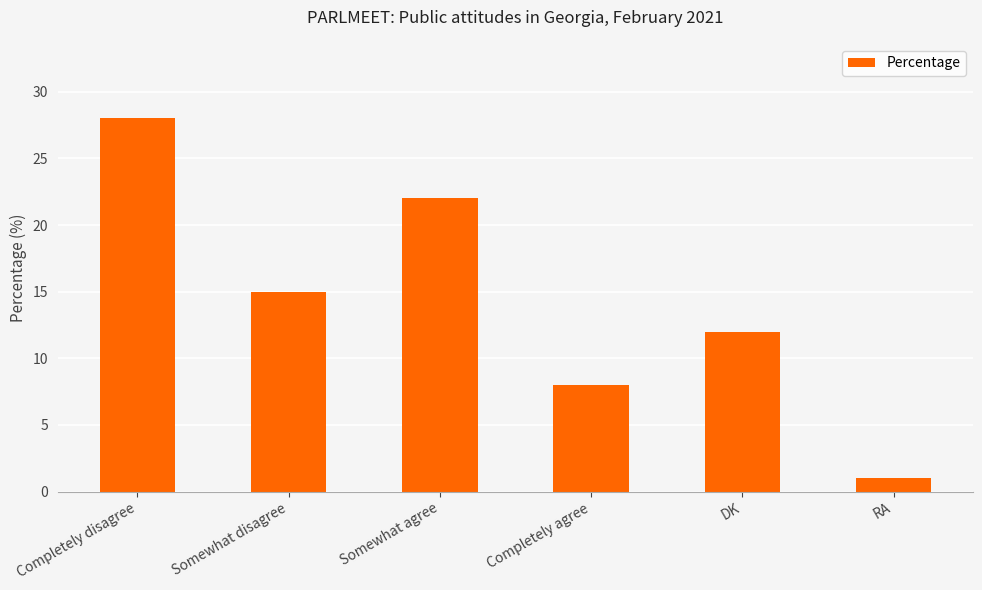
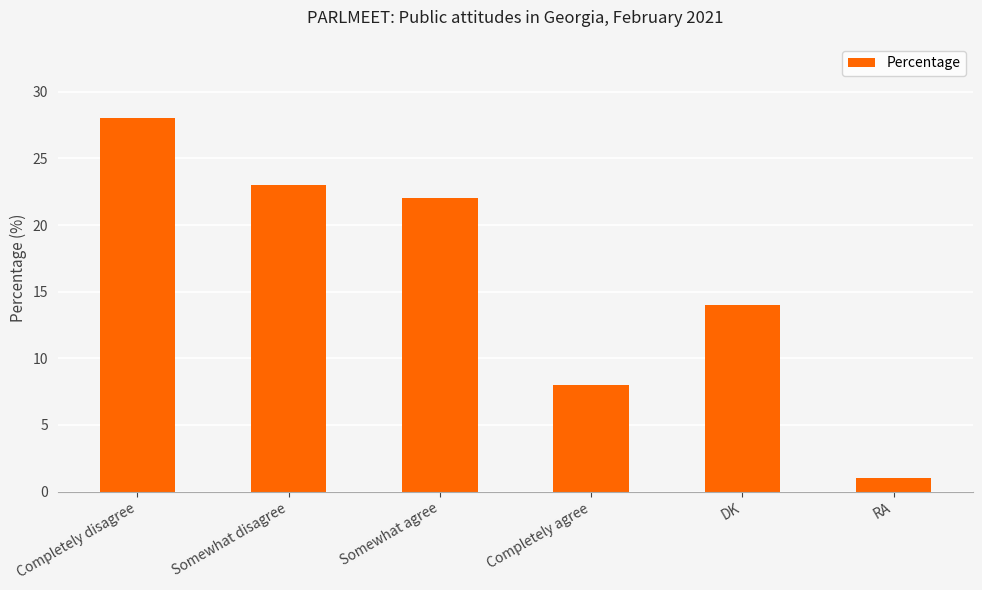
  {
    "Completely disagree": 28,
-   "Somewhat disagree": 15,
+   "Somewhat disagree": 23,
    "Somewhat agree": 22,
    "Completely agree": 8,
-   "DK": 12,
+   "DK": 14,
    "RA": 1
  }
